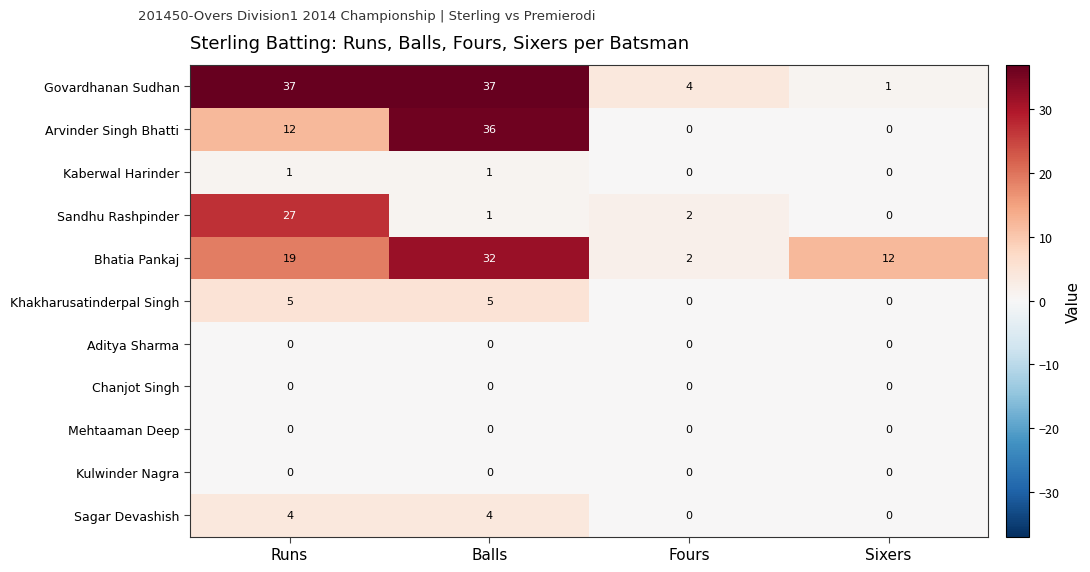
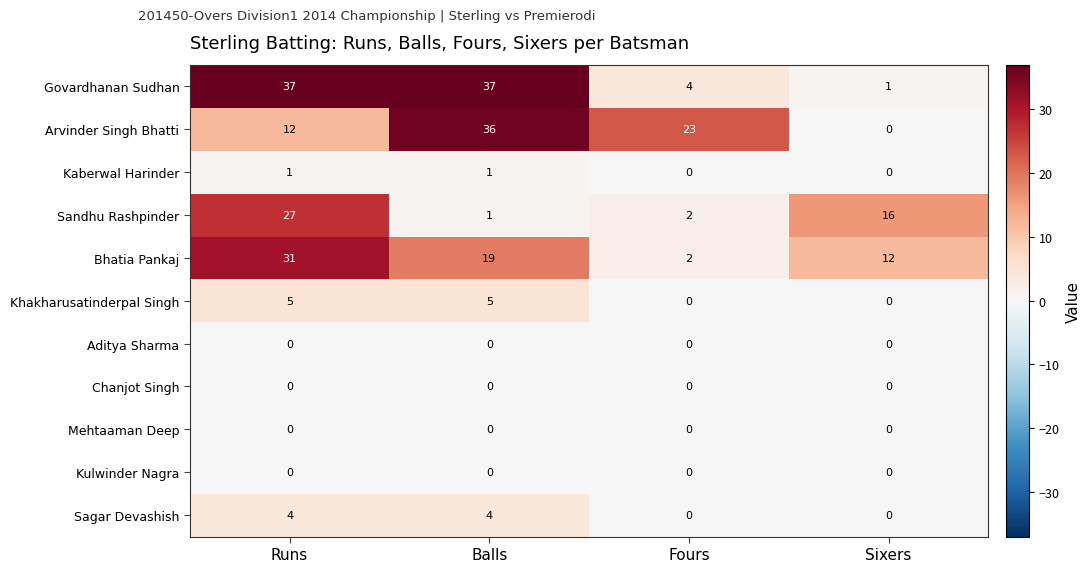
  {
    "Govardhanan Sudhan": {
      "Runs": 37,
      "Balls": 37,
      "Fours": 4,
      "Sixers": 1
    },
    "Arvinder Singh Bhatti": {
      "Runs": 12,
      "Balls": 36,
-     "Fours": 0,
+     "Fours": 23,
      "Sixers": 0
    },
    "Kaberwal Harinder": {
      "Runs": 1,
      "Balls": 1,
      "Fours": 0,
      "Sixers": 0
    },
    "Sandhu Rashpinder": {
      "Runs": 27,
      "Balls": 1,
      "Fours": 2,
-     "Sixers": 0
+     "Sixers": 16
    },
    "Bhatia Pankaj": {
-     "Runs": 19,
-     "Balls": 32,
+     "Runs": 31,
+     "Balls": 19,
      "Fours": 2,
      "Sixers": 12
    },
    "Khakharusatinderpal Singh": {
      "Runs": 5,
      "Balls": 5,
      "Fours": 0,
      "Sixers": 0
    },
    "Aditya Sharma": {
      "Runs": 0,
      "Balls": 0,
      "Fours": 0,
      "Sixers": 0
    },
    "Chanjot Singh": {
      "Runs": 0,
      "Balls": 0,
      "Fours": 0,
      "Sixers": 0
    },
    "Mehtaaman Deep": {
      "Runs": 0,
      "Balls": 0,
      "Fours": 0,
      "Sixers": 0
    },
    "Kulwinder Nagra": {
      "Runs": 0,
      "Balls": 0,
      "Fours": 0,
      "Sixers": 0
    },
    "Sagar Devashish": {
      "Runs": 4,
      "Balls": 4,
      "Fours": 0,
      "Sixers": 0
    }
  }
